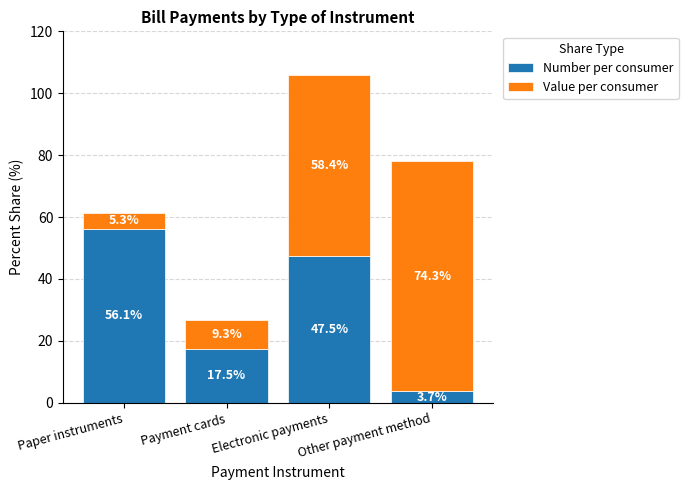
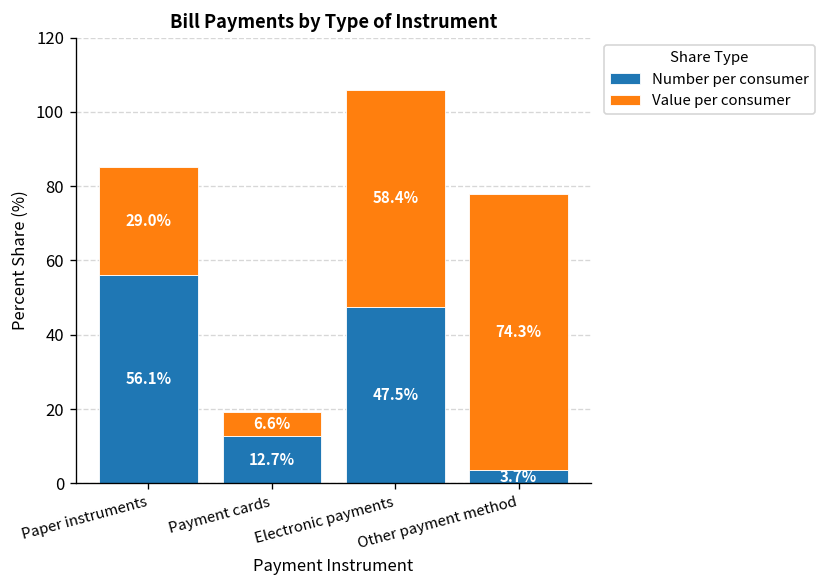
  {
    "Number per consumer": {
      "Paper instruments": "56.1%",
-     "Payment cards": "17.5%",
+     "Payment cards": "12.7%",
      "Electronic payments": "47.5%",
      "Other payment method": "3.7%"
    },
    "Value per consumer": {
-     "Paper instruments": "5.3%",
-     "Payment cards": "9.3%",
+     "Paper instruments": "29.0%",
+     "Payment cards": "6.6%",
      "Electronic payments": "58.4%",
      "Other payment method": "74.3%"
    }
  }
